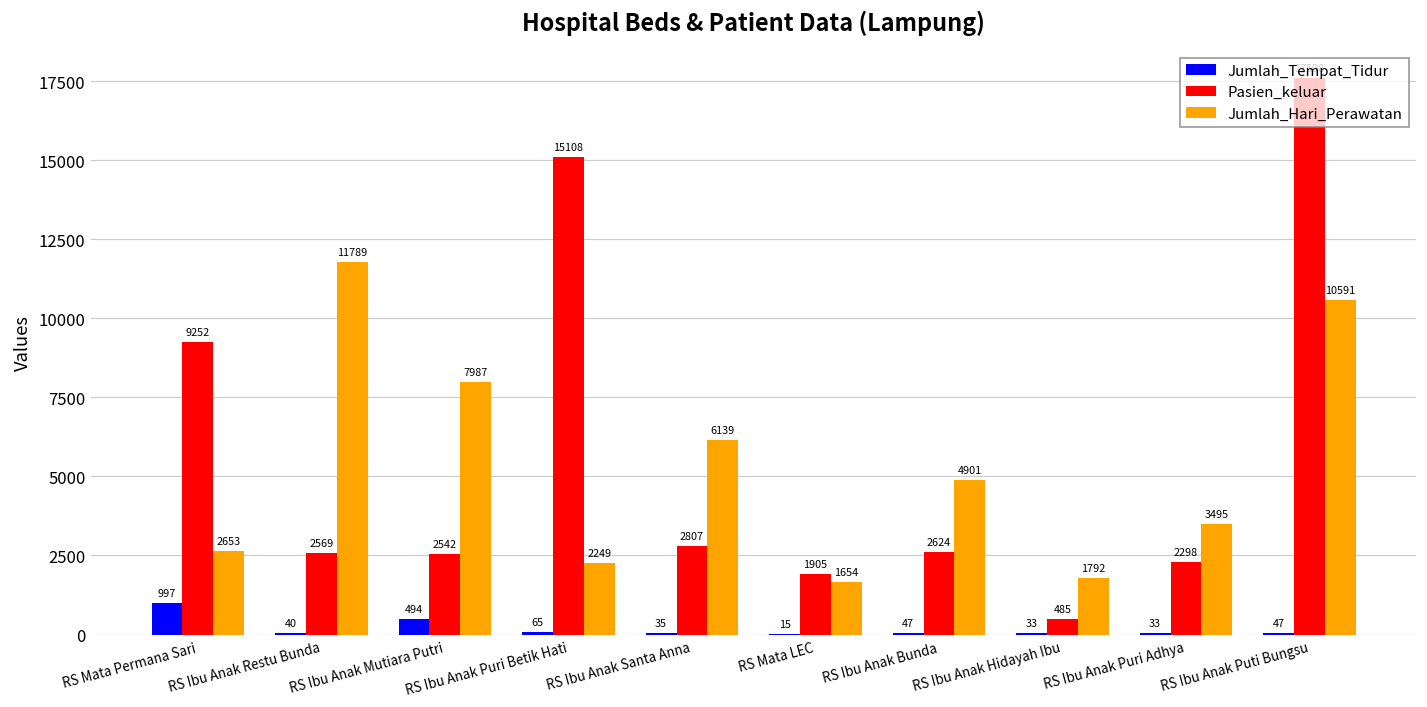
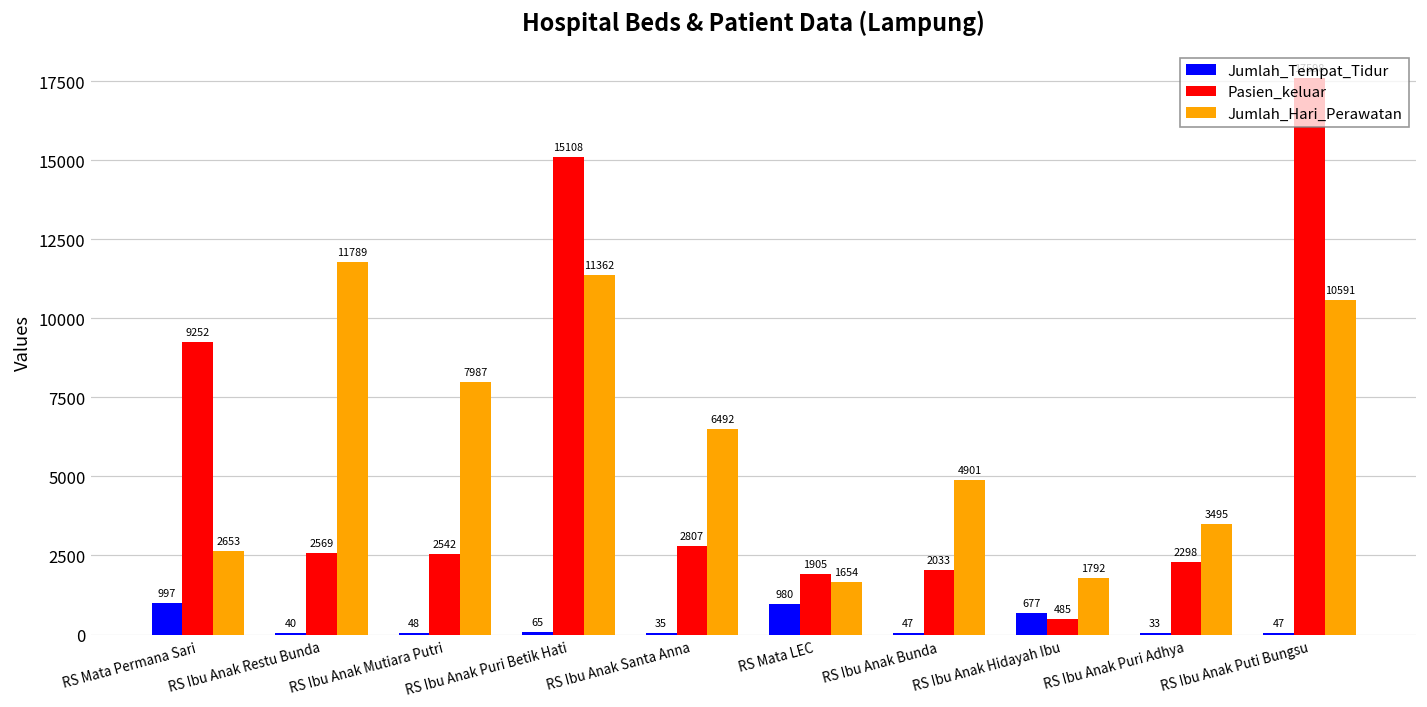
  {
    "Jumlah_Tempat_Tidur": {
      "RS Mata Permana Sari": 997,
      "RS Ibu Anak Restu Bunda": 40,
-     "RS Ibu Anak Mutiara Putri": 494,
+     "RS Ibu Anak Mutiara Putri": 48,
      "RS Ibu Anak Puri Betik Hati": 65,
      "RS Ibu Anak Santa Anna": 35,
-     "RS Mata LEC": 15,
+     "RS Mata LEC": 980,
      "RS Ibu Anak Bunda": 47,
-     "RS Ibu Anak Hidayah Ibu": 33,
+     "RS Ibu Anak Hidayah Ibu": 677,
      "RS Ibu Anak Puri Adhya": 33,
      "RS Ibu Anak Puti Bungsu": 47
    },
    "Pasien_keluar": {
      "RS Mata Permana Sari": 9252,
      "RS Ibu Anak Restu Bunda": 2569,
      "RS Ibu Anak Mutiara Putri": 2542,
      "RS Ibu Anak Puri Betik Hati": 15108,
      "RS Ibu Anak Santa Anna": 2807,
      "RS Mata LEC": 1905,
-     "RS Ibu Anak Bunda": 2624,
+     "RS Ibu Anak Bunda": 2033,
      "RS Ibu Anak Hidayah Ibu": 485,
      "RS Ibu Anak Puri Adhya": 2298
    },
    "Jumlah_Hari_Perawatan": {
      "RS Mata Permana Sari": 2653,
      "RS Ibu Anak Restu Bunda": 11789,
      "RS Ibu Anak Mutiara Putri": 7987,
-     "RS Ibu Anak Puri Betik Hati": 2249,
-     "RS Ibu Anak Santa Anna": 6139,
+     "RS Ibu Anak Puri Betik Hati": 11362,
+     "RS Ibu Anak Santa Anna": 6492,
      "RS Mata LEC": 1654,
      "RS Ibu Anak Bunda": 4901,
      "RS Ibu Anak Hidayah Ibu": 1792,
      "RS Ibu Anak Puri Adhya": 3495,
      "RS Ibu Anak Puti Bungsu": 10591
    }
  }
